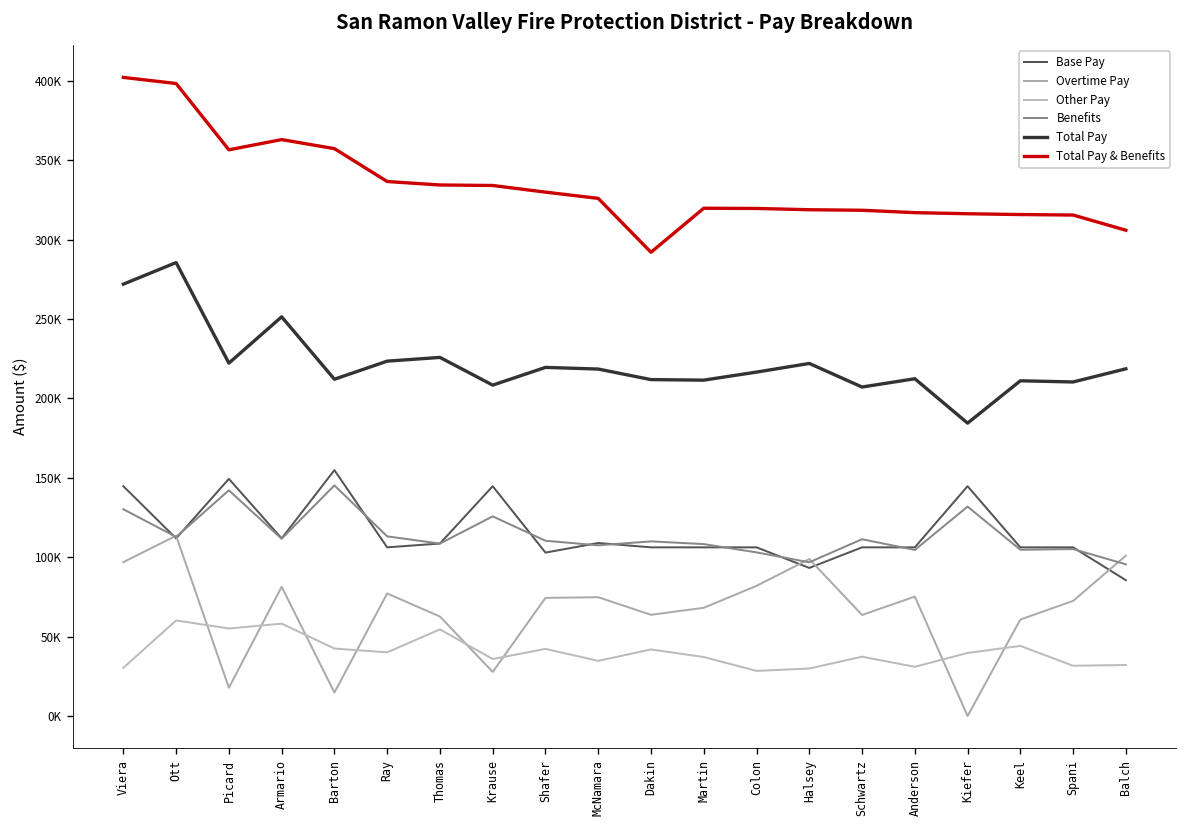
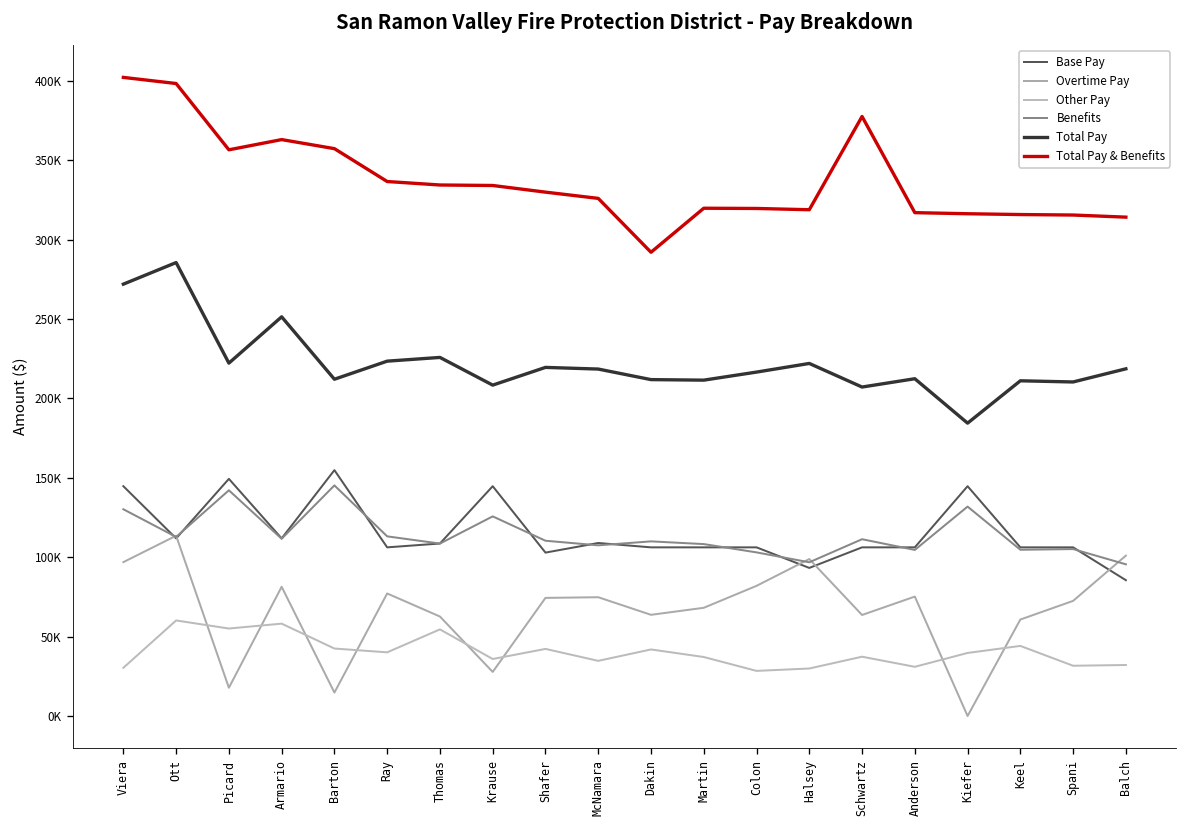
  {
    "Total Pay & Benefits": {
      "Viera": 402000,
      "Ott": 398000,
      "Picard": 357000,
      "Armario": 363000,
      "Barton": 357000,
      "Ray": 337000,
      "Thomas": 334000,
      "Krause": 334000,
      "Shafer": 330000,
      "McNamara": 326000,
      "Dakin": 292000,
      "Martin": 320000,
      "Colon": 320000,
      "Halsey": 319000,
-     "Schwartz": 319000,
+     "Schwartz": 378000,
      "Anderson": 317000,
      "Kiefer": 316000,
      "Keel": 316000,
      "Spani": 316000,
-     "Balch": 306000
+     "Balch": 314000
    }
  }
